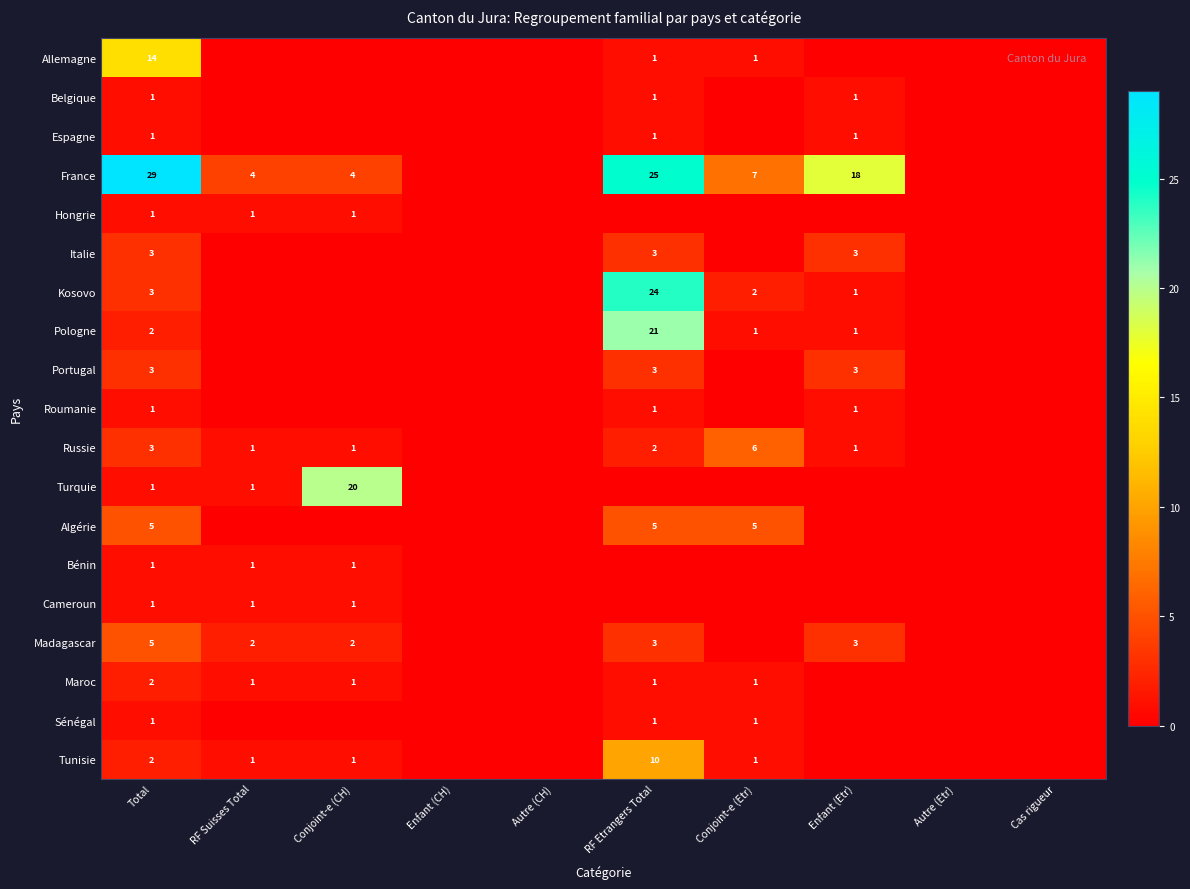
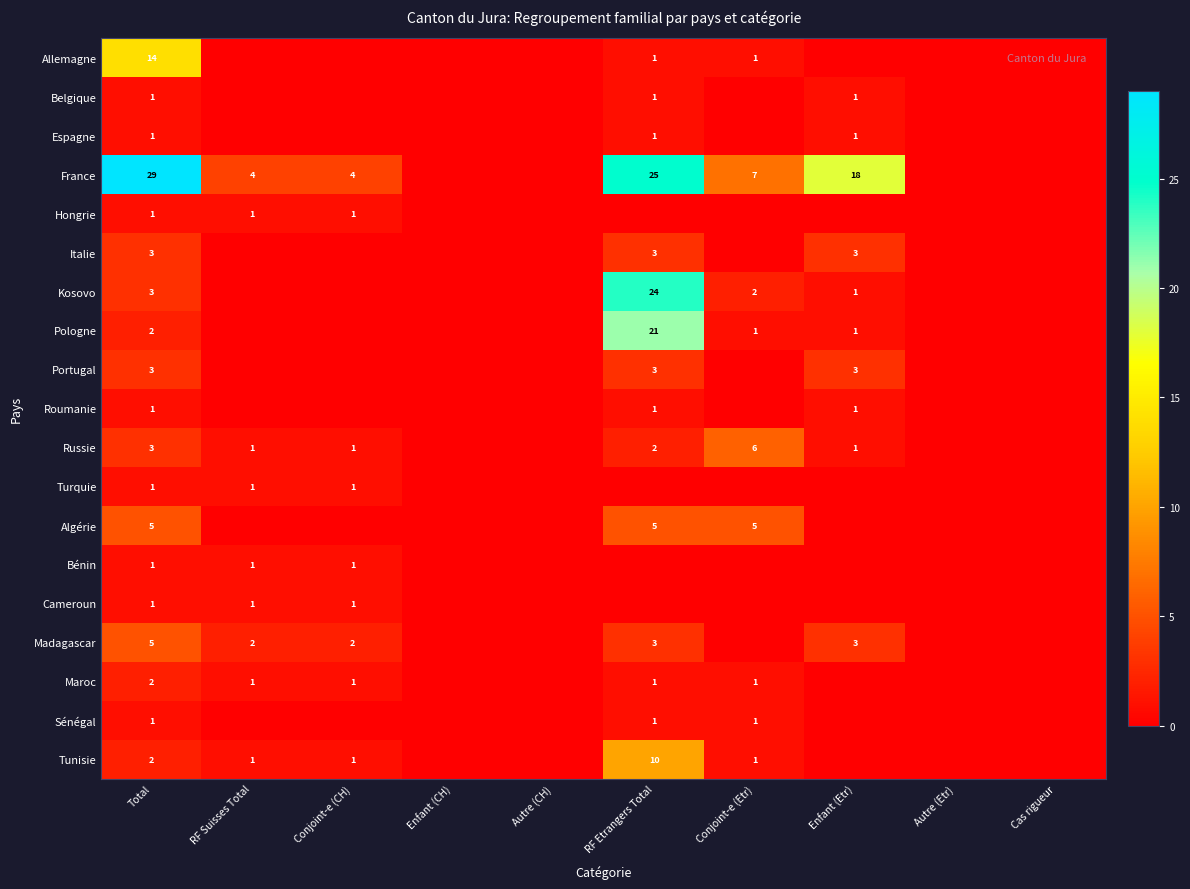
  {
    "Allemagne": {
      "Total": 14,
      "RF Etrangers Total": 1,
      "Conjoint-e (Etr)": 1
    },
    "Belgique": {
      "Total": 1,
      "RF Etrangers Total": 1,
      "Enfant (Etr)": 1
    },
    "Espagne": {
      "Total": 1,
      "RF Etrangers Total": 1,
      "Enfant (Etr)": 1
    },
    "France": {
      "Total": 29,
      "RF Suisses Total": 4,
      "Conjoint-e (CH)": 4,
      "RF Etrangers Total": 25,
      "Conjoint-e (Etr)": 7,
      "Enfant (Etr)": 18
    },
    "Hongrie": {
      "Total": 1,
      "RF Suisses Total": 1,
      "Conjoint-e (CH)": 1
    },
    "Italie": {
      "Total": 3,
      "RF Etrangers Total": 3,
      "Enfant (Etr)": 3
    },
    "Kosovo": {
      "Total": 3,
      "RF Etrangers Total": 24,
      "Conjoint-e (Etr)": 2,
      "Enfant (Etr)": 1
    },
    "Pologne": {
      "Total": 2,
      "RF Etrangers Total": 21,
      "Conjoint-e (Etr)": 1,
      "Enfant (Etr)": 1
    },
    "Portugal": {
      "Total": 3,
      "RF Etrangers Total": 3,
      "Enfant (Etr)": 3
    },
    "Roumanie": {
      "Total": 1,
      "RF Etrangers Total": 1,
      "Enfant (Etr)": 1
    },
    "Russie": {
      "Total": 3,
      "RF Suisses Total": 1,
      "Conjoint-e (CH)": 1,
      "RF Etrangers Total": 2,
      "Conjoint-e (Etr)": 6,
      "Enfant (Etr)": 1
    },
    "Turquie": {
      "Total": 1,
      "RF Suisses Total": 1,
-     "Conjoint-e (CH)": 20
+     "Conjoint-e (CH)": 1
    },
    "Algérie": {
      "Total": 5,
      "RF Etrangers Total": 5,
      "Conjoint-e (Etr)": 5
    },
    "Bénin": {
      "Total": 1,
      "RF Suisses Total": 1,
      "Conjoint-e (CH)": 1
    },
    "Cameroun": {
      "Total": 1,
      "RF Suisses Total": 1,
      "Conjoint-e (CH)": 1
    },
    "Madagascar": {
      "Total": 5,
      "RF Suisses Total": 2,
      "Conjoint-e (CH)": 2,
      "RF Etrangers Total": 3,
      "Enfant (Etr)": 3
    },
    "Maroc": {
      "Total": 2,
      "RF Suisses Total": 1,
      "Conjoint-e (CH)": 1,
      "RF Etrangers Total": 1,
      "Conjoint-e (Etr)": 1
    },
    "Sénégal": {
      "Total": 1,
      "RF Etrangers Total": 1,
      "Conjoint-e (Etr)": 1
    },
    "Tunisie": {
      "Total": 2,
      "RF Suisses Total": 1,
      "Conjoint-e (CH)": 1,
      "RF Etrangers Total": 10,
      "Conjoint-e (Etr)": 1
    }
  }
